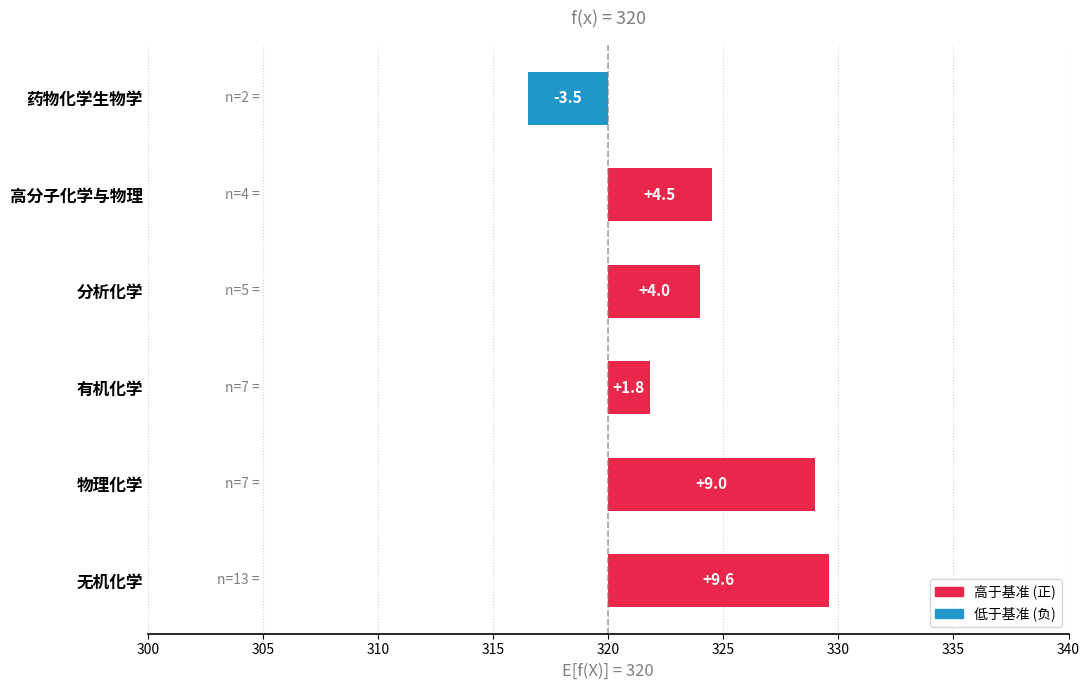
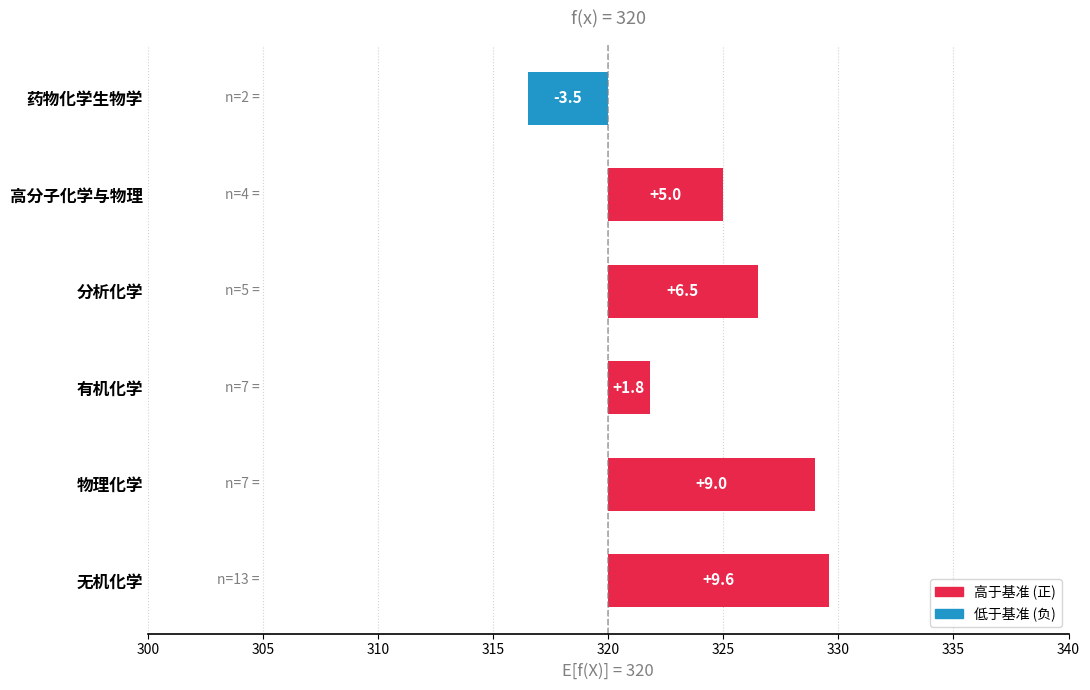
  {
    "药物化学生物学": "-3.5",
-   "高分子化学与物理": "+4.5",
-   "分析化学": "+4.0",
+   "高分子化学与物理": "+5.0",
+   "分析化学": "+6.5",
    "有机化学": "+1.8",
    "物理化学": "+9.0",
    "无机化学": "+9.6"
  }
